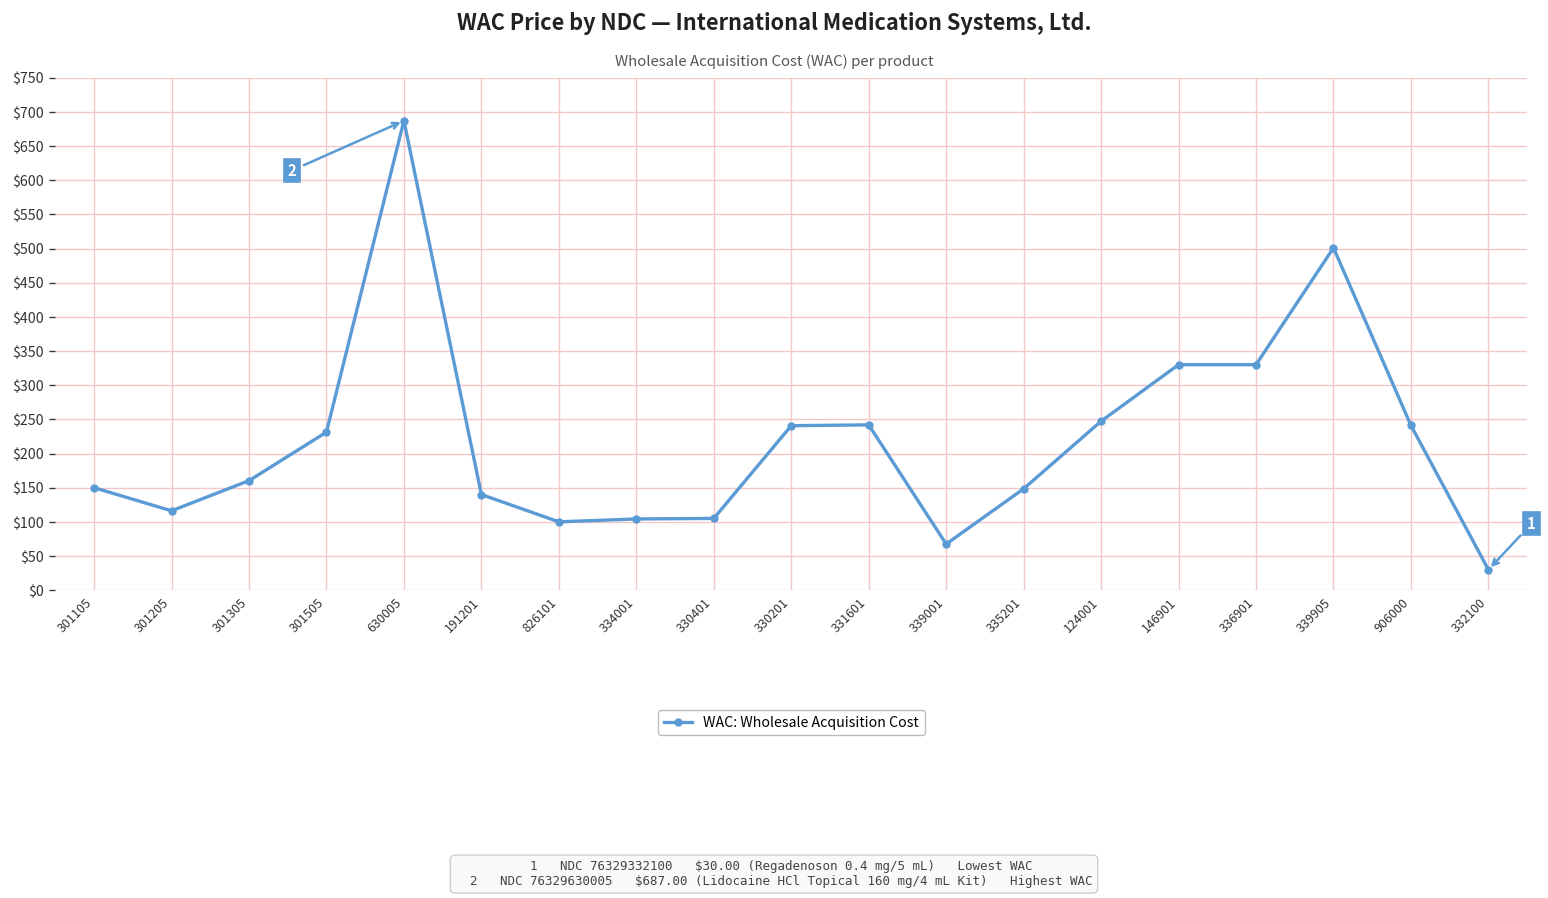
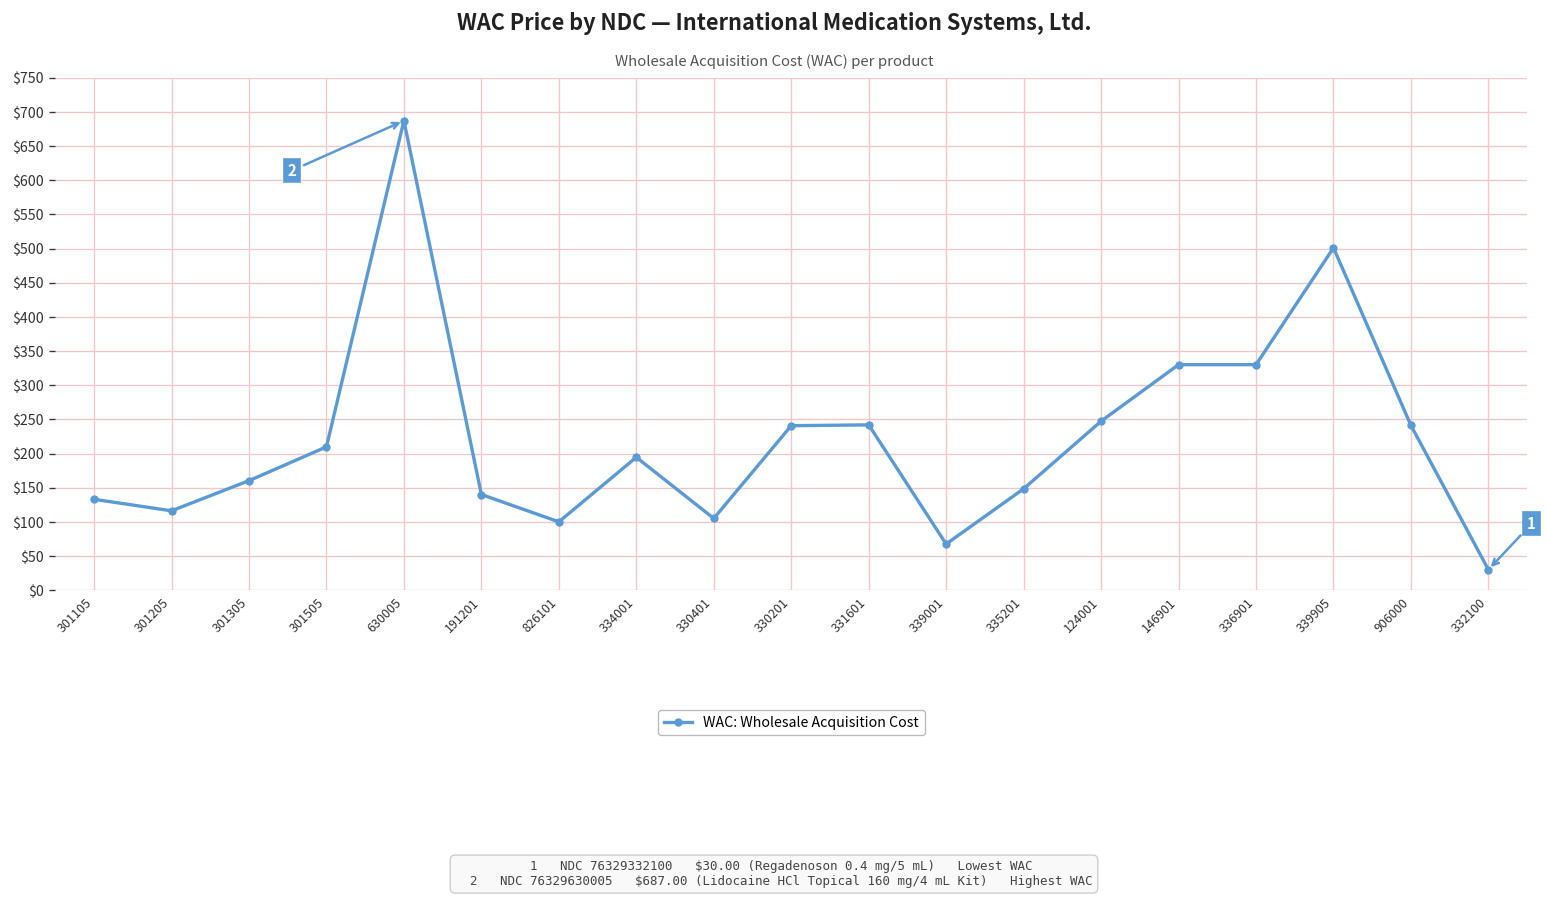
  {
-   "301105": "$150",
+   "301105": "$130",
    "301205": "$120",
    "301305": "$160",
-   "301505": "$230",
+   "301505": "$210",
    "630005": "$690",
    "191201": "$140",
    "826101": "$100",
-   "334001": "$100",
+   "334001": "$190",
    "330401": "$110",
    "330201": "$240",
    "331601": "$240",
    "339001": "$70",
    "335201": "$150",
    "124001": "$250",
    "146901": "$330",
    "336901": "$330",
    "339905": "$500",
    "906000": "$240",
    "332100": "$30"
  }
